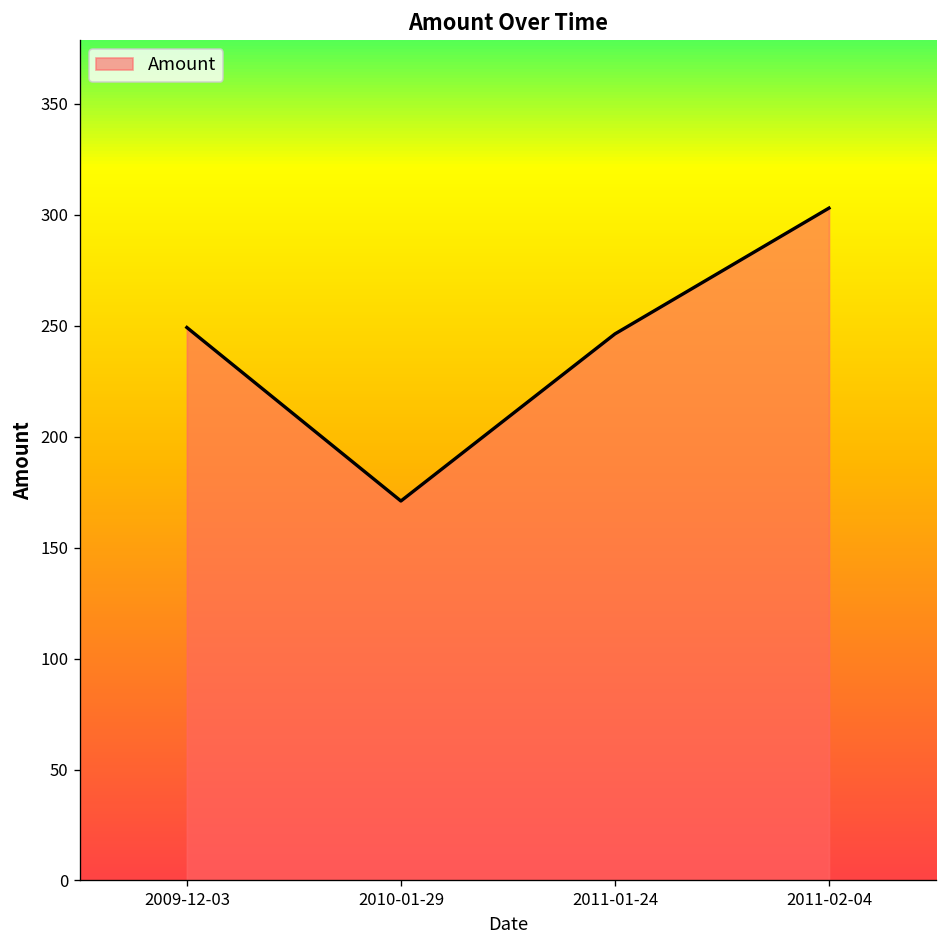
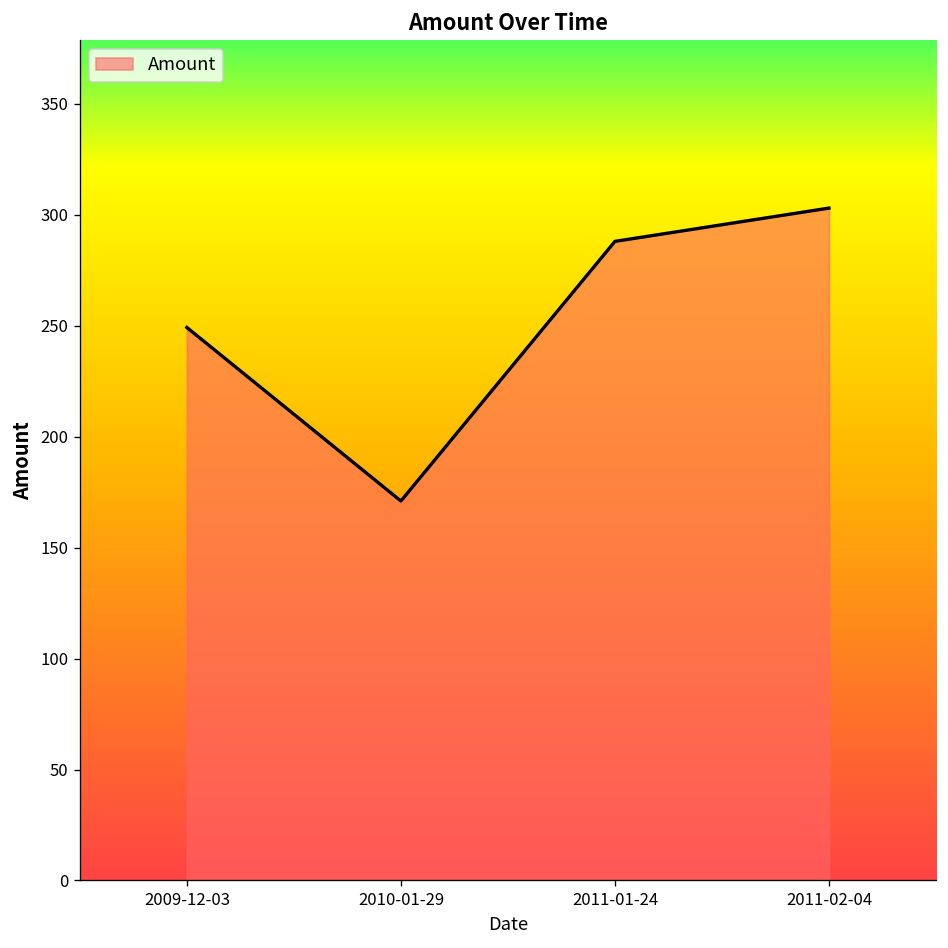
  {
    "2009-12-03": 249,
    "2010-01-29": 171,
-   "2011-01-24": 246,
+   "2011-01-24": 288,
    "2011-02-04": 303
  }
